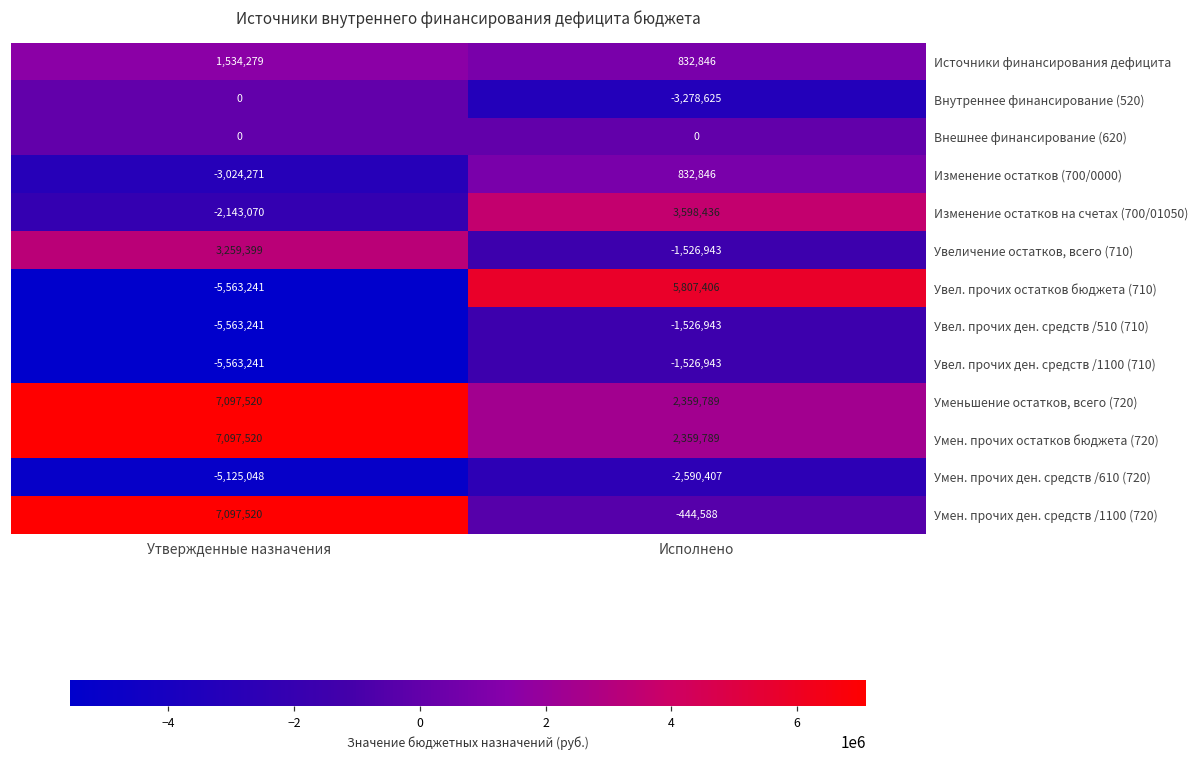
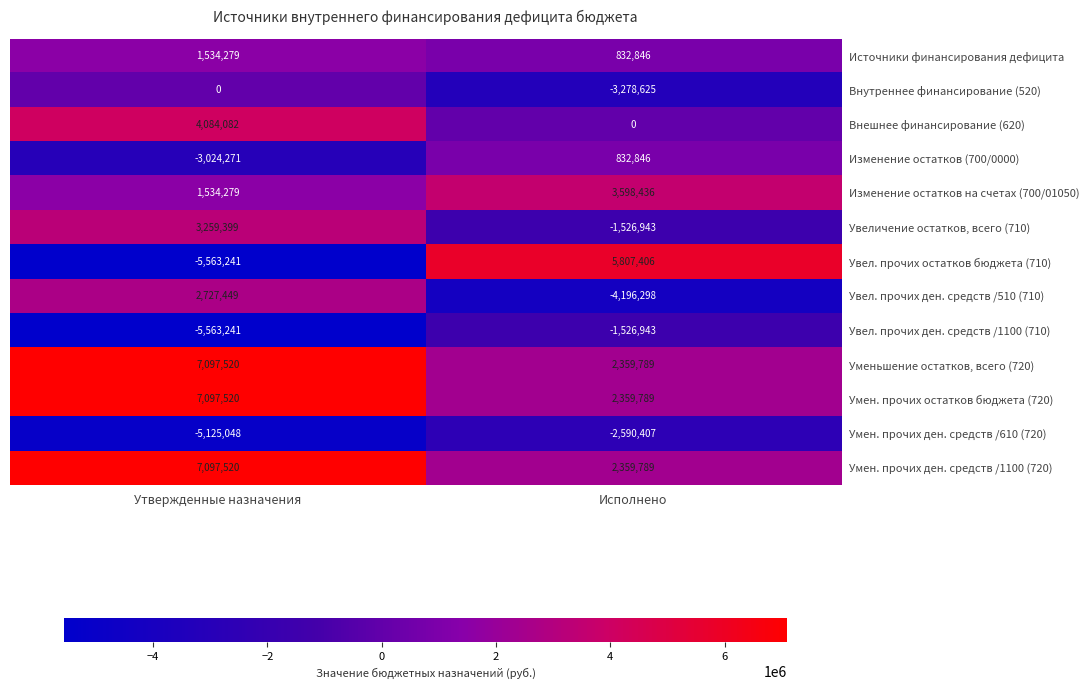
  {
    "Источники финансирования дефицита": {
      "Утвержденные назначения": "1,534,279",
      "Исполнено": "832,846"
    },
    "Внутреннее финансирование (520)": {
      "Утвержденные назначения": "0",
      "Исполнено": "-3,278,625"
    },
    "Внешнее финансирование (620)": {
-     "Утвержденные назначения": "0",
+     "Утвержденные назначения": "4,084,082",
      "Исполнено": "0"
    },
    "Изменение остатков (700/0000)": {
      "Утвержденные назначения": "-3,024,271",
      "Исполнено": "832,846"
    },
    "Изменение остатков на счетах (700/01050)": {
-     "Утвержденные назначения": "-2,143,070",
+     "Утвержденные назначения": "1,534,279",
      "Исполнено": "3,598,436"
    },
    "Увеличение остатков, всего (710)": {
      "Утвержденные назначения": "3,259,399",
      "Исполнено": "-1,526,943"
    },
    "Увел. прочих остатков бюджета (710)": {
      "Утвержденные назначения": "-5,563,241",
      "Исполнено": "5,807,406"
    },
    "Увел. прочих ден. средств /510 (710)": {
-     "Утвержденные назначения": "-5,563,241",
-     "Исполнено": "-1,526,943"
+     "Утвержденные назначения": "2,727,449",
+     "Исполнено": "-4,196,298"
    },
    "Увел. прочих ден. средств /1100 (710)": {
      "Утвержденные назначения": "-5,563,241",
      "Исполнено": "-1,526,943"
    },
    "Уменьшение остатков, всего (720)": {
      "Утвержденные назначения": "7,097,520",
      "Исполнено": "2,359,789"
    },
    "Умен. прочих остатков бюджета (720)": {
      "Утвержденные назначения": "7,097,520",
      "Исполнено": "2,359,789"
    },
    "Умен. прочих ден. средств /610 (720)": {
      "Утвержденные назначения": "-5,125,048",
      "Исполнено": "-2,590,407"
    },
    "Умен. прочих ден. средств /1100 (720)": {
      "Утвержденные назначения": "7,097,520",
-     "Исполнено": "-444,588"
+     "Исполнено": "2,359,789"
    }
  }
